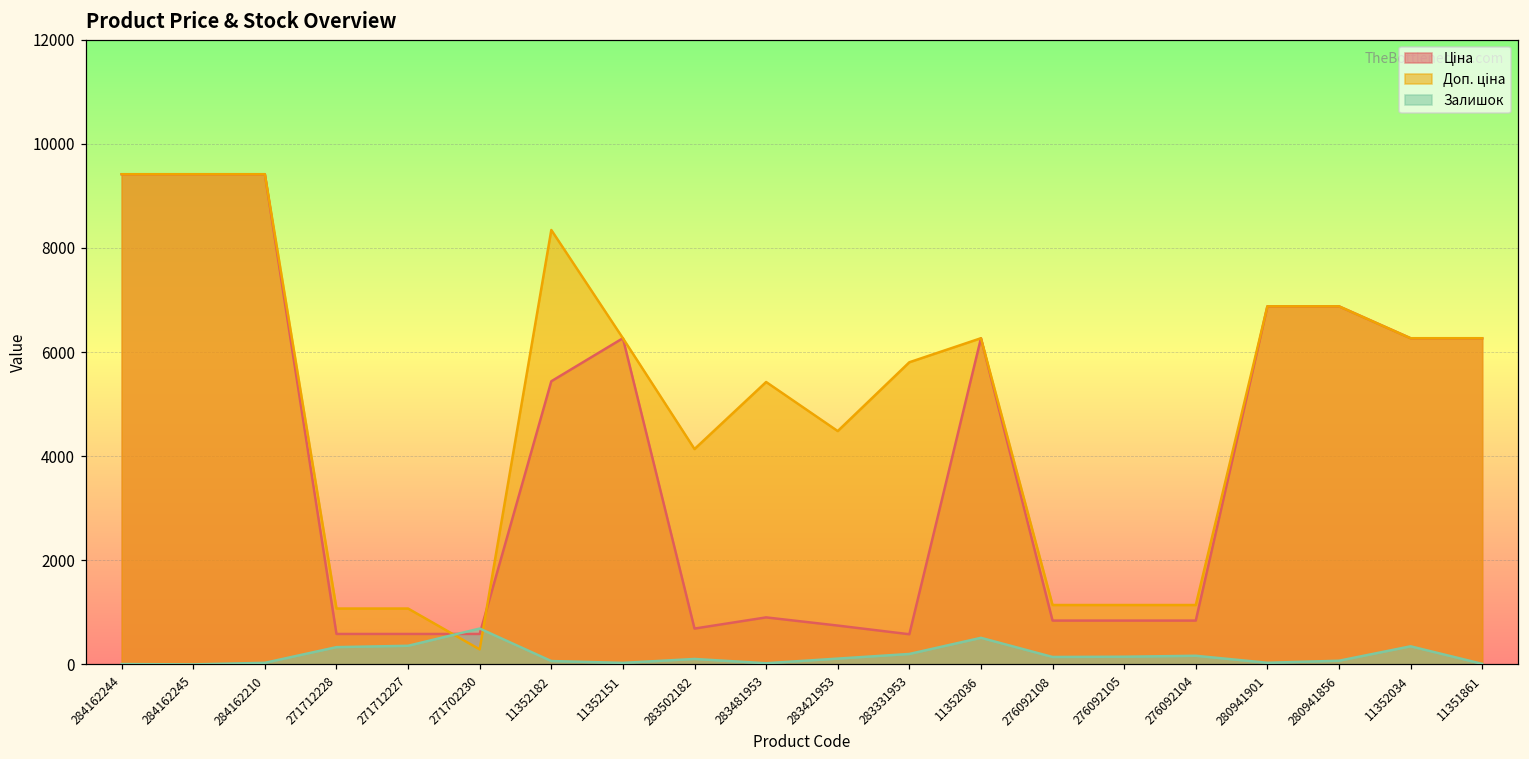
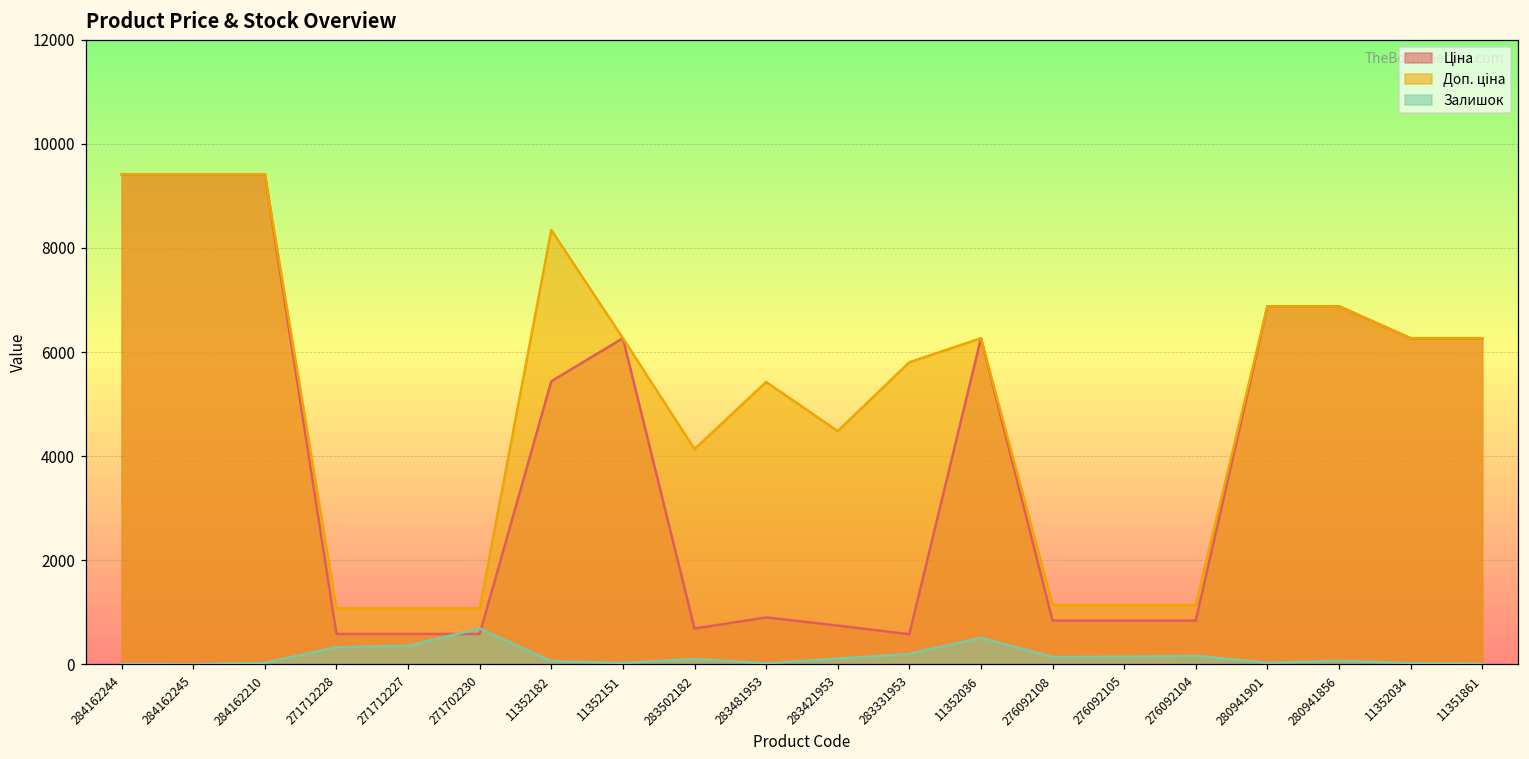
  {
    "Ціна": {
      "271712228": 600,
      "271712227": 600,
      "271702230": 600,
      "11352182": 5400,
      "283502182": 700,
      "283481953": 900,
      "283421953": 700,
      "283331953": 600,
      "276092108": 800,
      "276092105": 800,
      "276092104": 800
    },
    "Доп. ціна": {
      "271712228": 1100,
      "271712227": 1100,
-     "271702230": 300,
+     "271702230": 1100,
      "11352182": 8300,
      "283502182": 4100,
      "283481953": 5400,
      "283421953": 4500,
      "283331953": 5800,
      "276092108": 1100,
      "276092105": 1100,
      "276092104": 1100
    },
    "Залишок": {
      "284162244": 0,
      "284162245": 0,
      "284162210": 0,
      "271712228": 300,
      "271712227": 400,
      "271702230": 700,
      "11352182": 100,
      "11352151": 0,
      "283502182": 100,
      "283481953": 0,
      "283421953": 100,
      "283331953": 200,
      "11352036": 500,
      "276092108": 100,
      "276092105": 100,
      "276092104": 200,
      "280941901": 0,
      "280941856": 100,
-     "11352034": 300,
+     "11352034": 0,
      "11351861": 0
    }
  }
